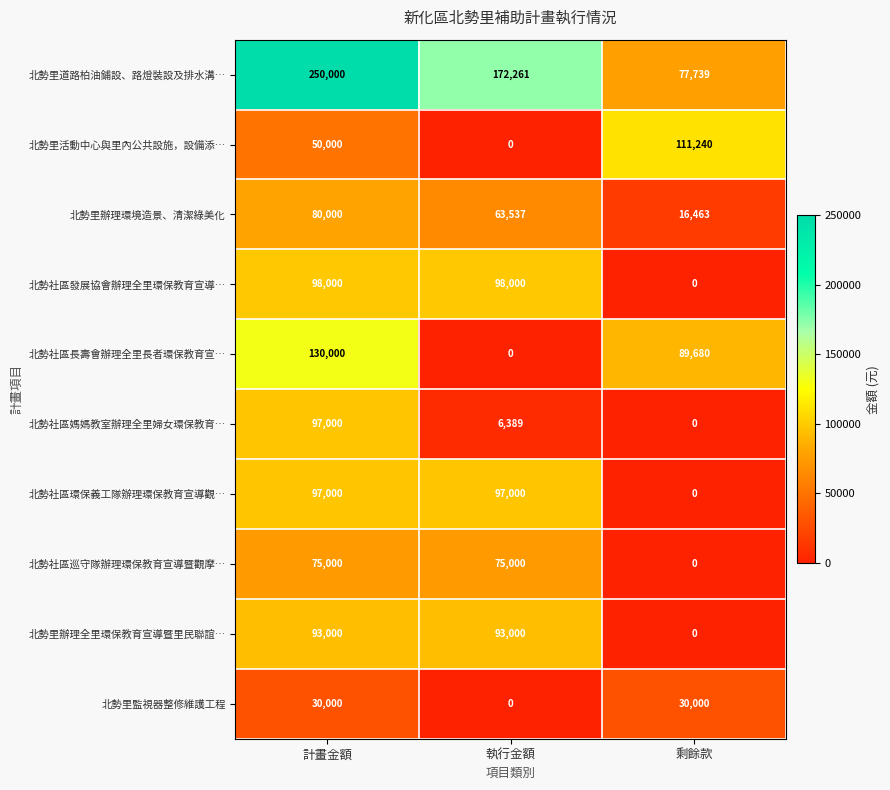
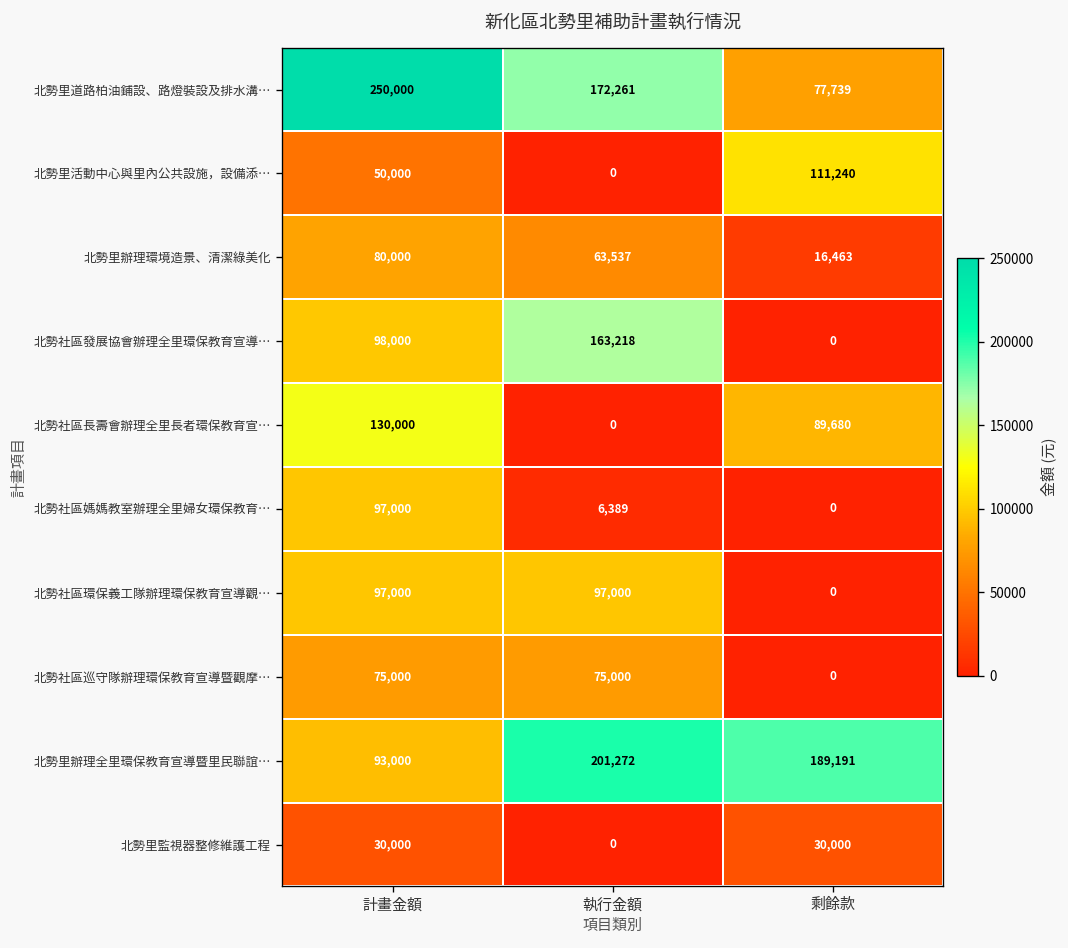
  {
    "北勢里道路柏油鋪設、路燈裝設及排水溝…": {
      "計畫金額": "250,000",
      "執行金額": "172,261",
      "剩餘款": "77,739"
    },
    "北勢里活動中心與里內公共設施，設備添…": {
      "計畫金額": "50,000",
      "執行金額": "0",
      "剩餘款": "111,240"
    },
    "北勢里辦理環境造景、清潔綠美化": {
      "計畫金額": "80,000",
      "執行金額": "63,537",
      "剩餘款": "16,463"
    },
    "北勢社區發展協會辦理全里環保教育宣導…": {
      "計畫金額": "98,000",
-     "執行金額": "98,000",
+     "執行金額": "163,218",
      "剩餘款": "0"
    },
    "北勢社區長壽會辦理全里長者環保教育宣…": {
      "計畫金額": "130,000",
      "執行金額": "0",
      "剩餘款": "89,680"
    },
    "北勢社區媽媽教室辦理全里婦女環保教育…": {
      "計畫金額": "97,000",
      "執行金額": "6,389",
      "剩餘款": "0"
    },
    "北勢社區環保義工隊辦理環保教育宣導觀…": {
      "計畫金額": "97,000",
      "執行金額": "97,000",
      "剩餘款": "0"
    },
    "北勢社區巡守隊辦理環保教育宣導暨觀摩…": {
      "計畫金額": "75,000",
      "執行金額": "75,000",
      "剩餘款": "0"
    },
    "北勢里辦理全里環保教育宣導暨里民聯誼…": {
      "計畫金額": "93,000",
-     "執行金額": "93,000",
-     "剩餘款": "0"
+     "執行金額": "201,272",
+     "剩餘款": "189,191"
    },
    "北勢里監視器整修維護工程": {
      "計畫金額": "30,000",
      "執行金額": "0",
      "剩餘款": "30,000"
    }
  }
